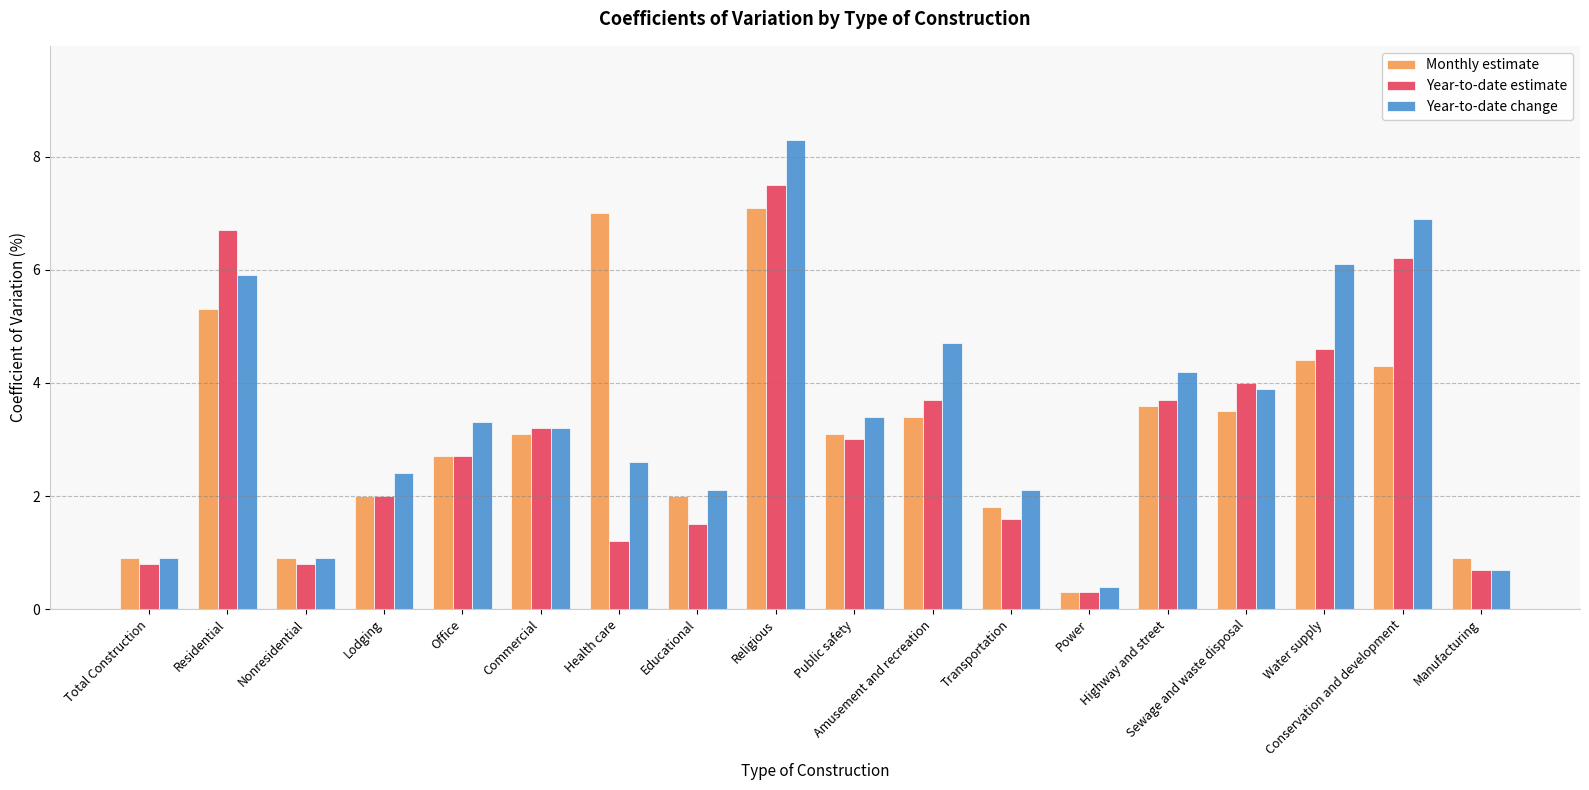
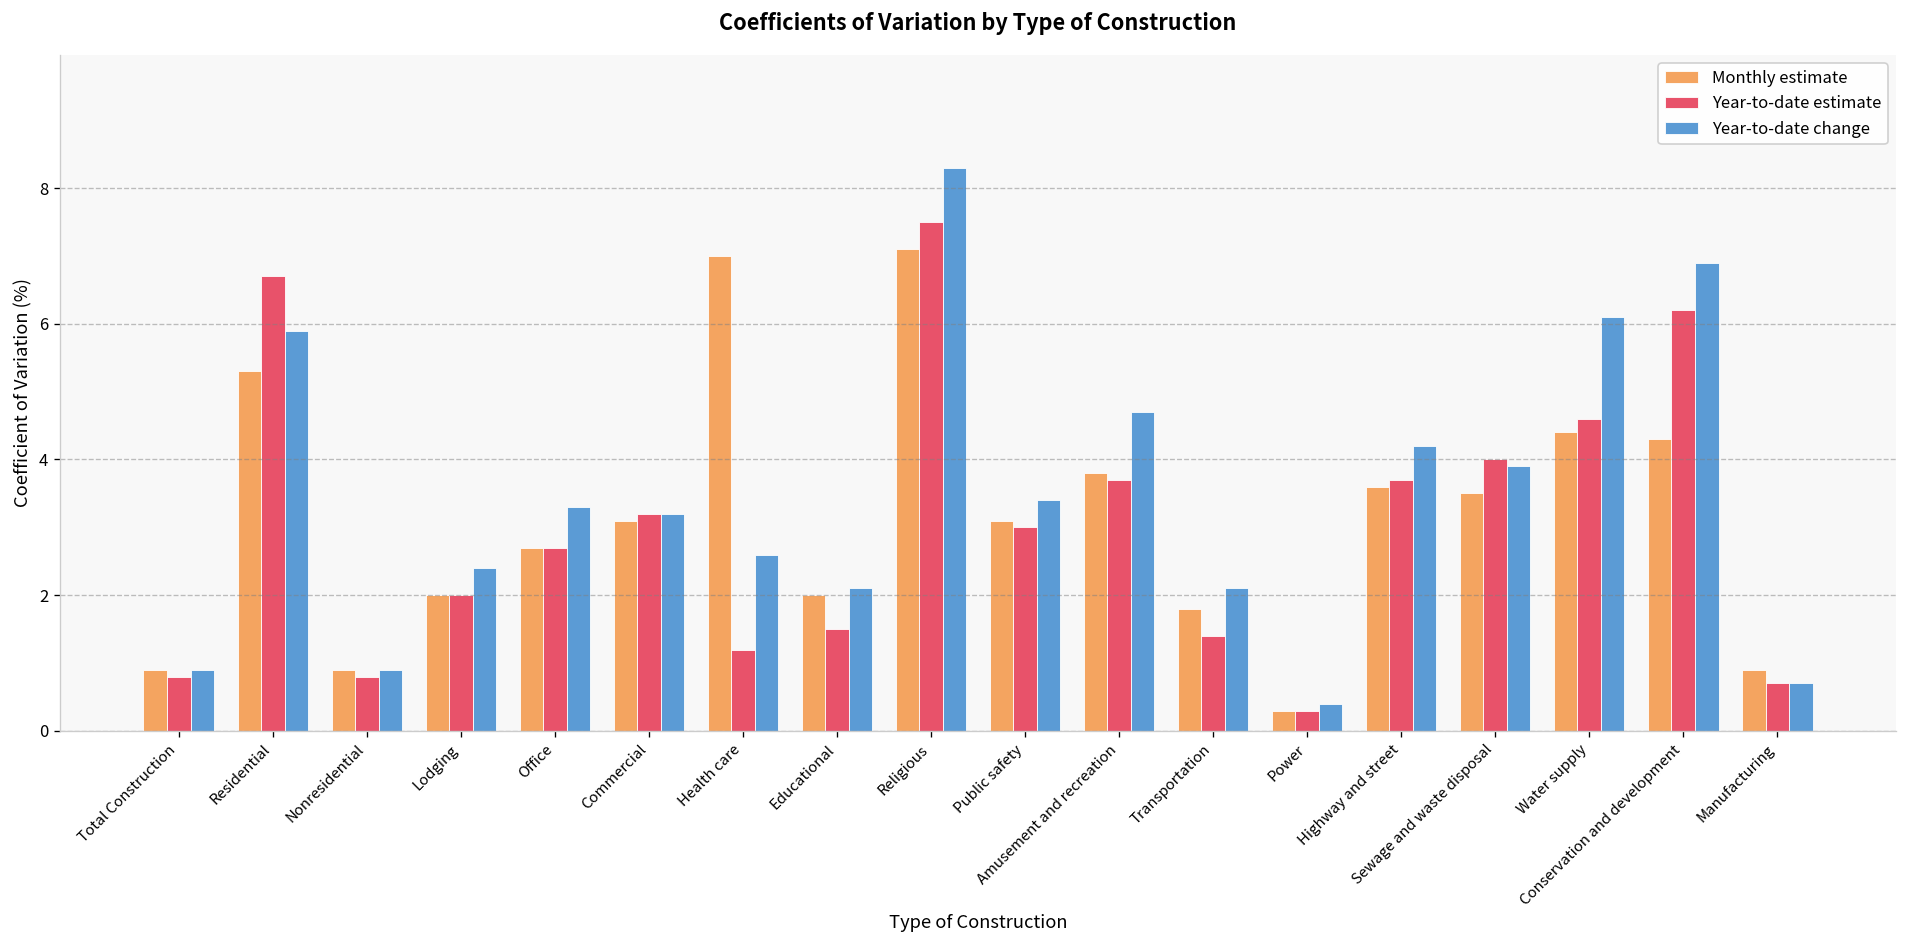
  {
    "Monthly estimate": {
      "Total Construction": 0.9,
      "Residential": 5.3,
      "Nonresidential": 0.9,
      "Lodging": 2.0,
      "Office": 2.7,
      "Commercial": 3.1,
      "Health care": 7.0,
      "Educational": 2.0,
      "Religious": 7.1,
      "Public safety": 3.1,
-     "Amusement and recreation": 3.4,
+     "Amusement and recreation": 3.8,
      "Transportation": 1.8,
      "Power": 0.3,
      "Highway and street": 3.6,
      "Sewage and waste disposal": 3.5,
      "Water supply": 4.4,
      "Conservation and development": 4.3,
      "Manufacturing": 0.9
    },
    "Year-to-date estimate": {
      "Total Construction": 0.8,
      "Residential": 6.7,
      "Nonresidential": 0.8,
      "Lodging": 2.0,
      "Office": 2.7,
      "Commercial": 3.2,
      "Health care": 1.2,
      "Educational": 1.5,
      "Religious": 7.5,
      "Public safety": 3.0,
      "Amusement and recreation": 3.7,
-     "Transportation": 1.6,
+     "Transportation": 1.4,
      "Power": 0.3,
      "Highway and street": 3.7,
      "Sewage and waste disposal": 4.0,
      "Water supply": 4.6,
      "Conservation and development": 6.2,
      "Manufacturing": 0.7
    },
    "Year-to-date change": {
      "Total Construction": 0.9,
      "Residential": 5.9,
      "Nonresidential": 0.9,
      "Lodging": 2.4,
      "Office": 3.3,
      "Commercial": 3.2,
      "Health care": 2.6,
      "Educational": 2.1,
      "Religious": 8.3,
      "Public safety": 3.4,
      "Amusement and recreation": 4.7,
      "Transportation": 2.1,
      "Power": 0.4,
      "Highway and street": 4.2,
      "Sewage and waste disposal": 3.9,
      "Water supply": 6.1,
      "Conservation and development": 6.9,
      "Manufacturing": 0.7
    }
  }
